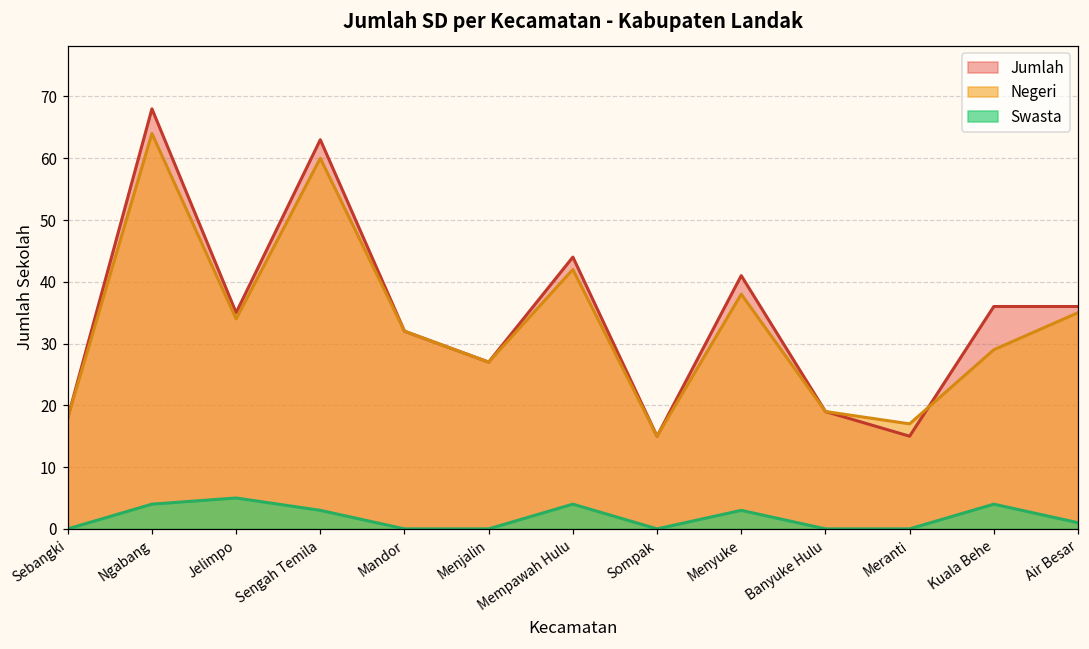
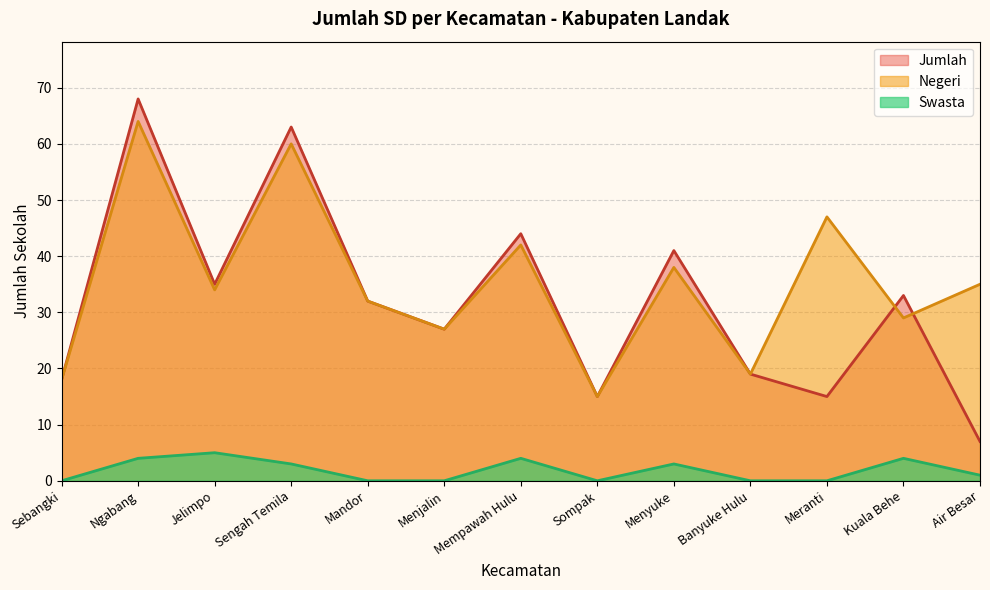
  {
    "Jumlah": {
      "Ngabang": 68,
      "Jelimpo": 35,
      "Sengah Temila": 63,
      "Mempawah Hulu": 44,
      "Menyuke": 41,
      "Meranti": 15,
-     "Kuala Behe": 36,
-     "Air Besar": 36
+     "Kuala Behe": 33,
+     "Air Besar": 7
    },
    "Negeri": {
      "Ngabang": 64,
      "Jelimpo": 34,
      "Sengah Temila": 60,
      "Mempawah Hulu": 42,
      "Menyuke": 38,
-     "Meranti": 17,
+     "Meranti": 47,
      "Kuala Behe": 29,
      "Air Besar": 35
    },
    "Swasta": {
      "Sebangki": 0,
      "Ngabang": 4,
      "Jelimpo": 5,
      "Sengah Temila": 3,
      "Mandor": 0,
      "Menjalin": 0,
      "Mempawah Hulu": 4,
      "Sompak": 0,
      "Menyuke": 3,
      "Banyuke Hulu": 0,
      "Meranti": 0,
      "Kuala Behe": 4,
      "Air Besar": 1
    }
  }
